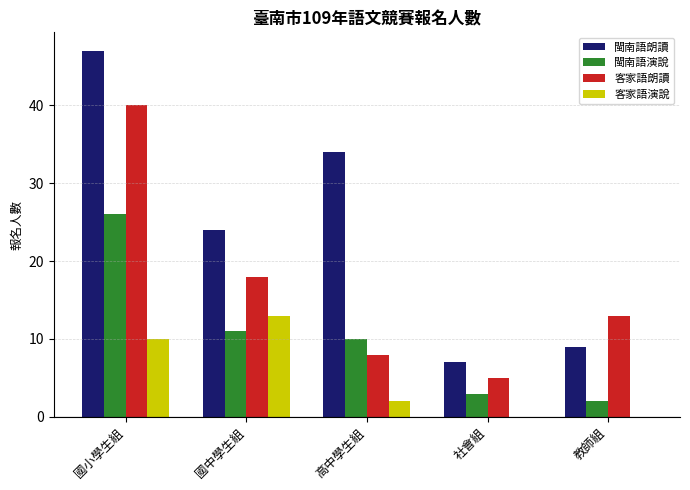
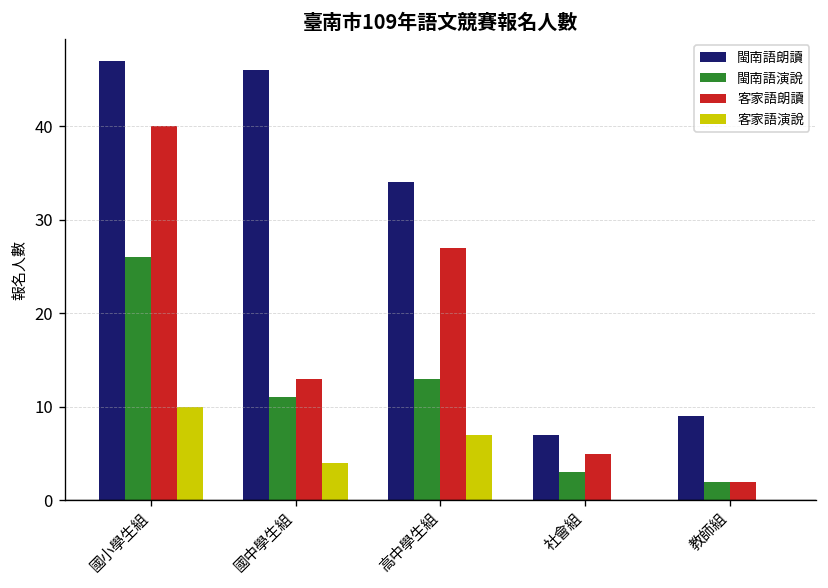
  {
    "閩南語朗讀": {
      "國小學生組": 47,
-     "國中學生組": 24,
+     "國中學生組": 46,
      "高中學生組": 34,
      "社會組": 7,
      "教師組": 9
    },
    "閩南語演說": {
      "國小學生組": 26,
      "國中學生組": 11,
-     "高中學生組": 10,
+     "高中學生組": 13,
      "社會組": 3,
      "教師組": 2
    },
    "客家語朗讀": {
      "國小學生組": 40,
-     "國中學生組": 18,
-     "高中學生組": 8,
+     "國中學生組": 13,
+     "高中學生組": 27,
      "社會組": 5,
-     "教師組": 13
+     "教師組": 2
    },
    "客家語演說": {
      "國小學生組": 10,
-     "國中學生組": 13,
-     "高中學生組": 2,
+     "國中學生組": 4,
+     "高中學生組": 7,
      "社會組": 0,
      "教師組": 0
    }
  }
